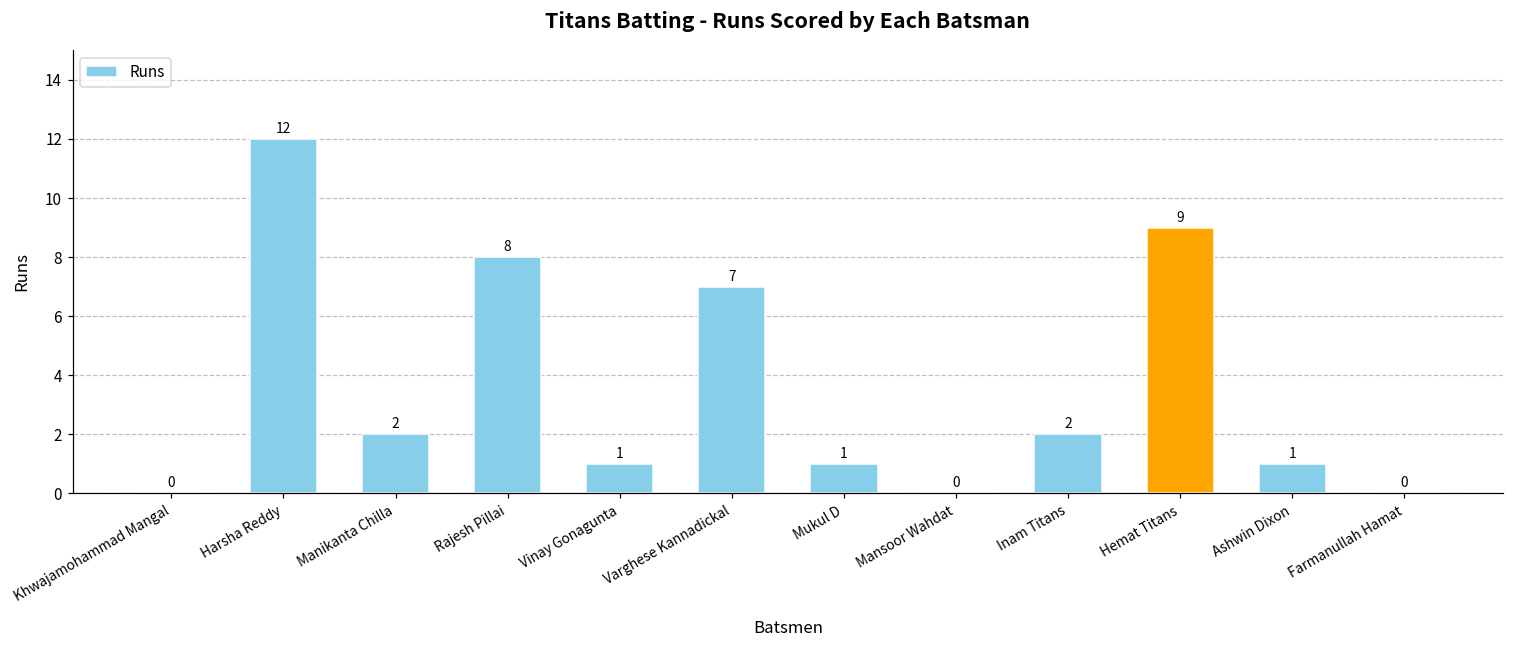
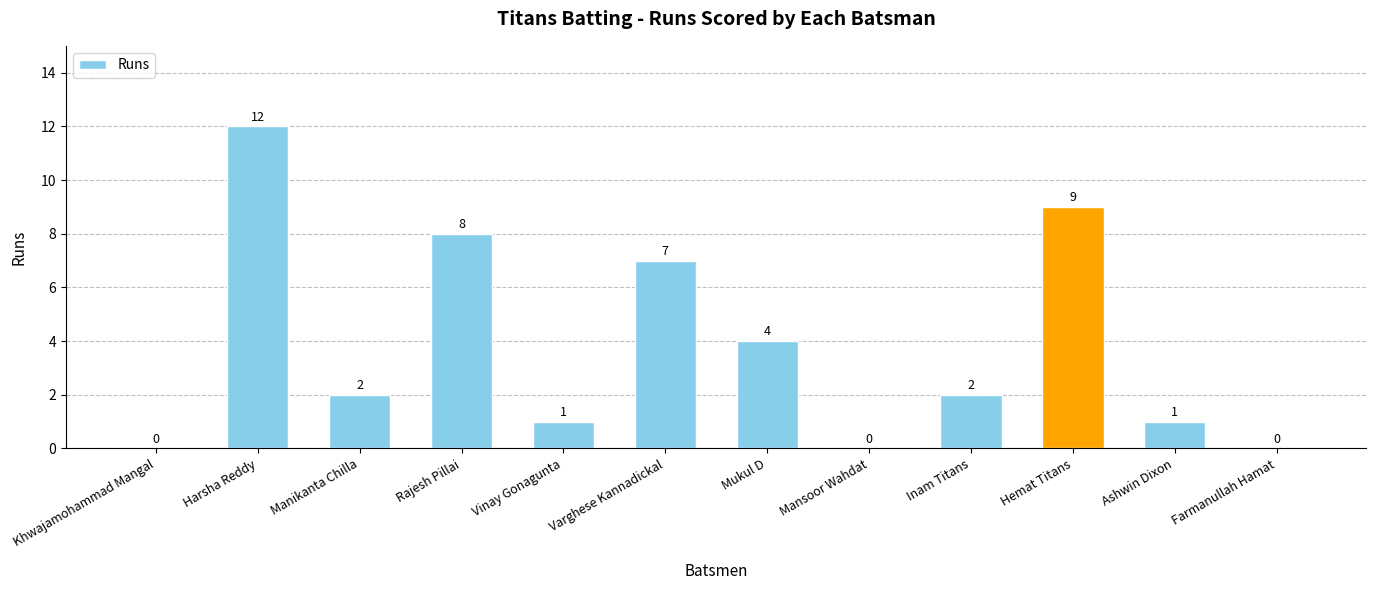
  {
    "Khwajamohammad Mangal": 0,
    "Harsha Reddy": 12,
    "Manikanta Chilla": 2,
    "Rajesh Pillai": 8,
    "Vinay Gonagunta": 1,
    "Varghese Kannadickal": 7,
-   "Mukul D": 1,
+   "Mukul D": 4,
    "Mansoor Wahdat": 0,
    "Inam Titans": 2,
    "Hemat Titans": 9,
    "Ashwin Dixon": 1,
    "Farmanullah Hamat": 0
  }
